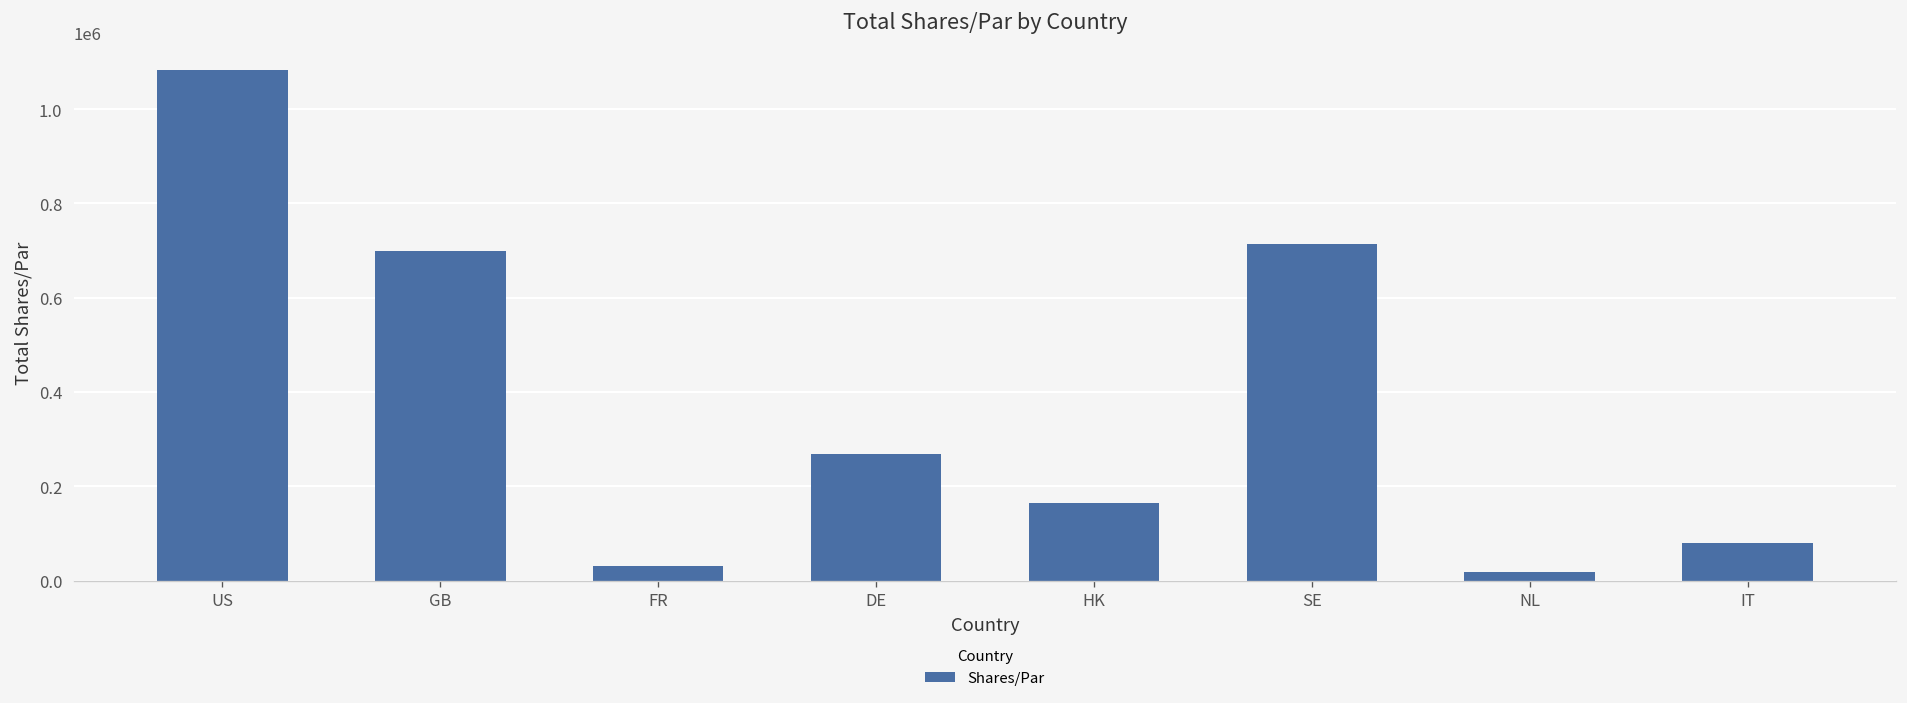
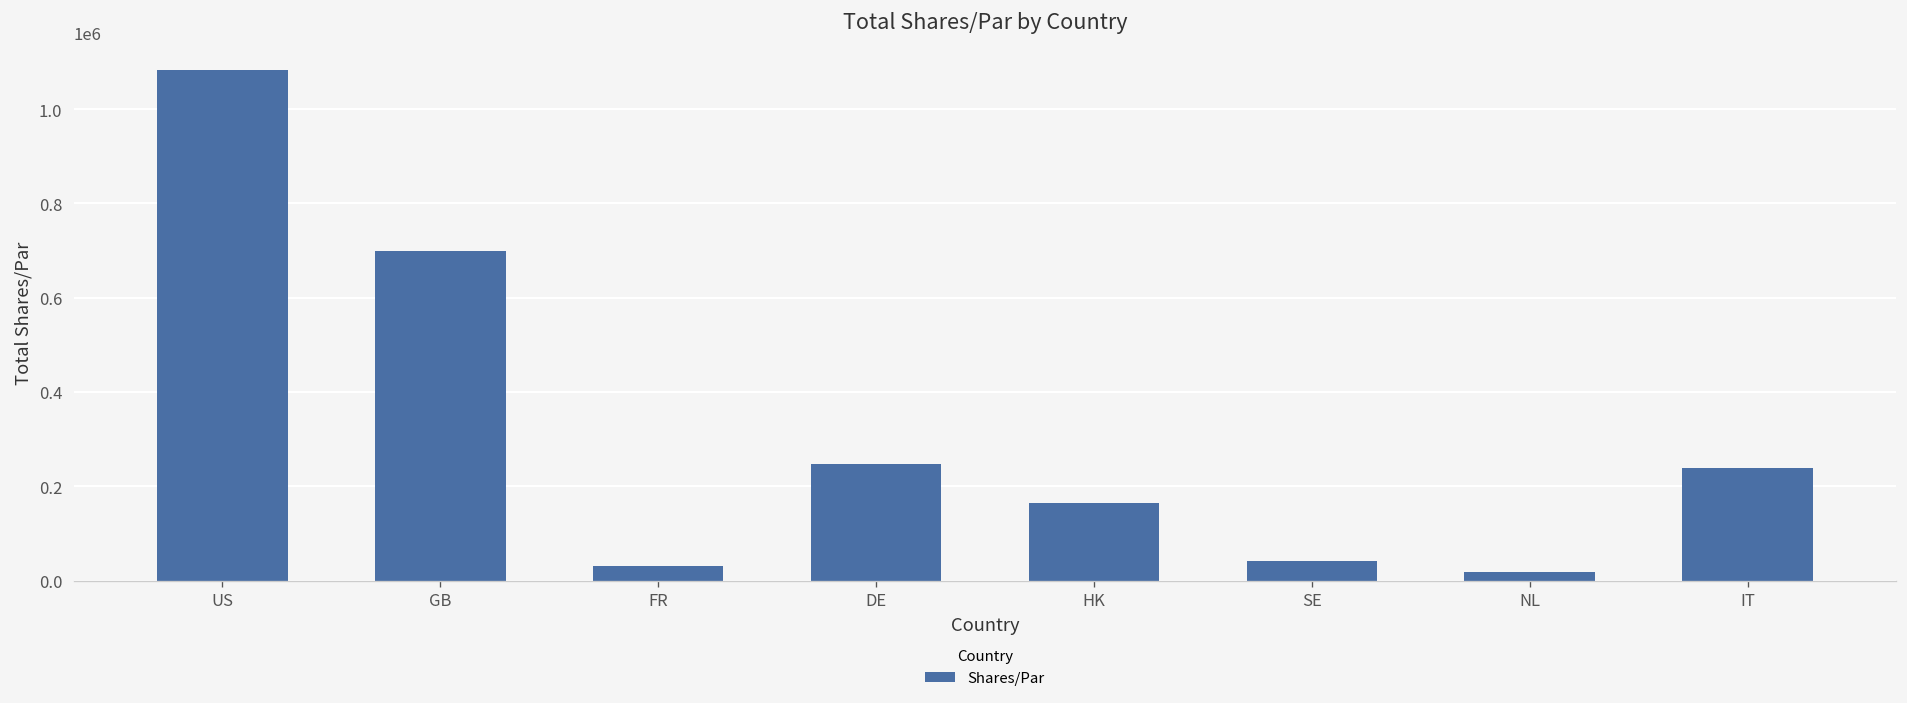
  {
    "US": 1080000,
    "GB": 700000,
    "FR": 30000,
-   "DE": 270000,
+   "DE": 250000,
    "HK": 160000,
-   "SE": 710000,
+   "SE": 40000,
    "NL": 20000,
-   "IT": 80000
+   "IT": 240000
  }
